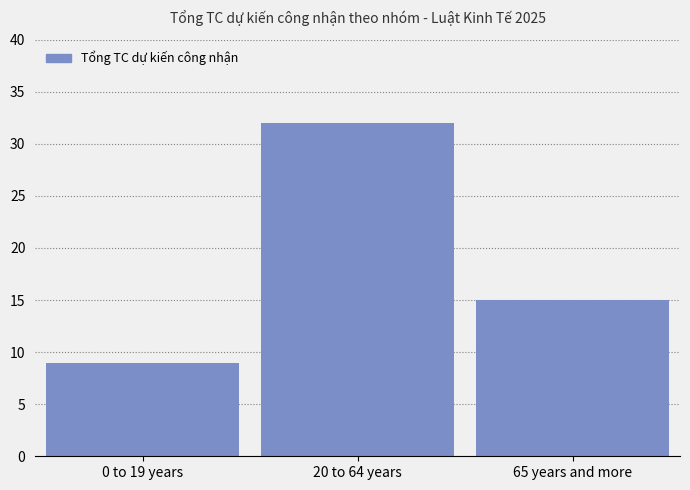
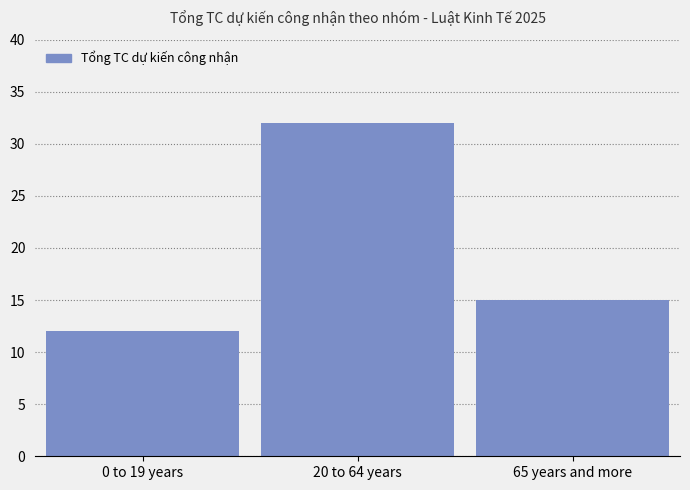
  {
-   "0 to 19 years": 9,
+   "0 to 19 years": 12,
    "20 to 64 years": 32,
    "65 years and more": 15
  }
